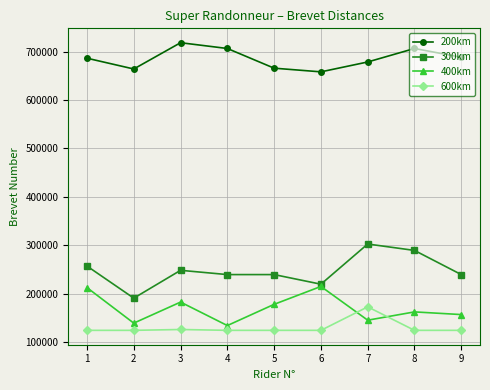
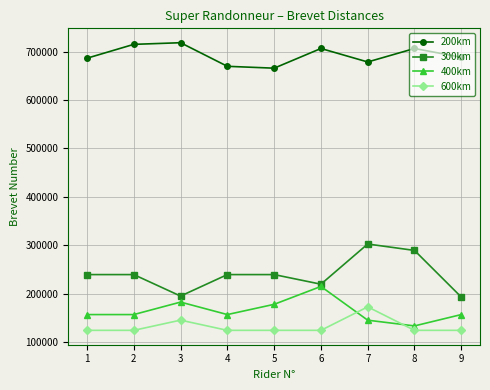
  {
    "200km": {
      "1": 690000,
-     "2": 660000,
+     "2": 720000,
      "3": 720000,
-     "4": 710000,
+     "4": 670000,
      "5": 670000,
-     "6": 660000,
+     "6": 710000,
      "7": 680000
    },
    "300km": {
-     "1": 260000,
-     "2": 190000,
-     "3": 250000,
+     "1": 240000,
+     "2": 240000,
+     "3": 190000,
      "4": 240000,
      "5": 240000,
      "7": 300000,
      "8": 290000,
-     "9": 240000
+     "9": 190000
    },
    "400km": {
-     "1": 210000,
-     "2": 140000,
+     "1": 160000,
+     "2": 160000,
      "3": 180000,
-     "4": 130000,
+     "4": 160000,
      "5": 180000,
      "7": 140000,
-     "8": 160000,
+     "8": 130000,
      "9": 160000
    },
    "600km": {
      "1": 120000,
      "2": 120000,
-     "3": 130000,
+     "3": 150000,
      "4": 120000,
      "5": 120000,
      "6": 120000,
      "7": 170000,
      "8": 120000,
      "9": 120000
    }
  }
